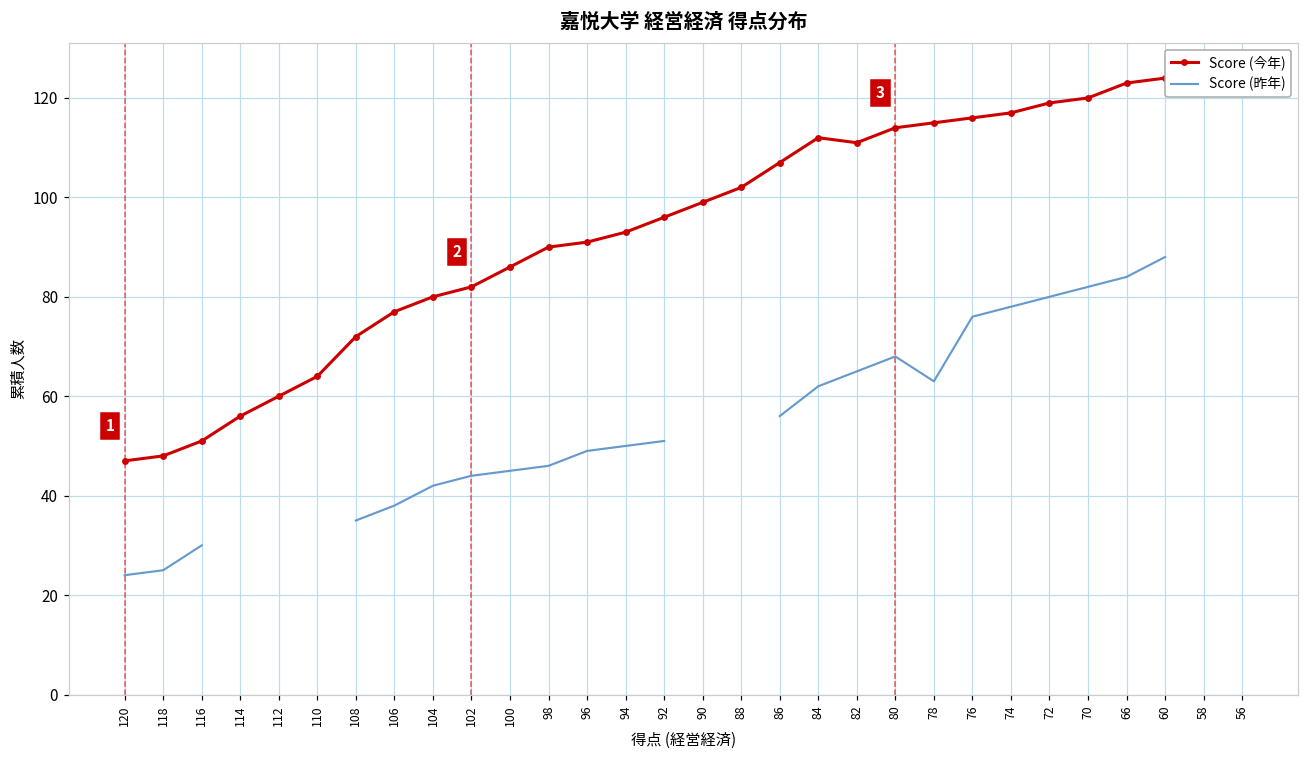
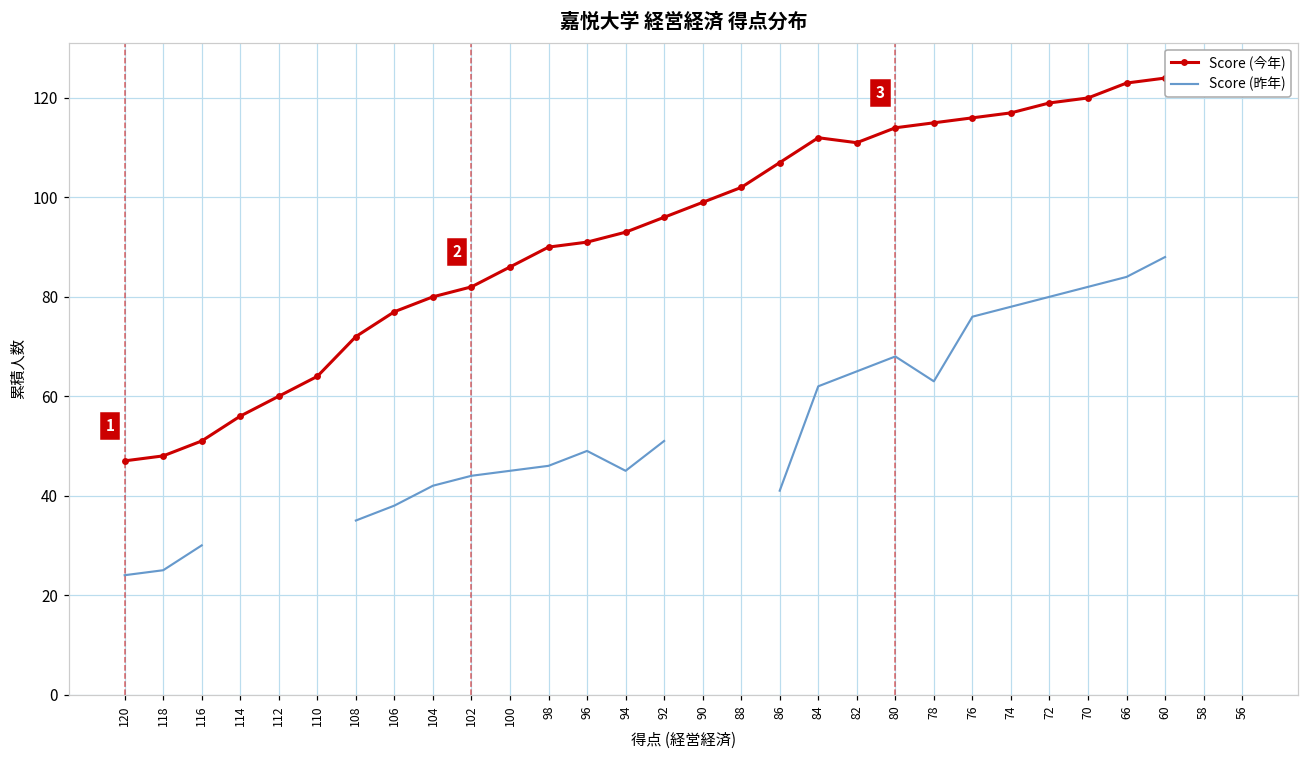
  {
    "Score (今年)": {
      "120": 47,
      "118": 48,
      "116": 51,
      "114": 56,
      "112": 60,
      "110": 64,
      "108": 72,
      "106": 77,
      "104": 80,
      "102": 82,
      "100": 86,
      "98": 90,
      "96": 91,
      "94": 93,
      "92": 96,
      "90": 99,
      "88": 102,
      "86": 107,
      "84": 112,
      "82": 111,
      "80": 114,
      "78": 115,
      "76": 116,
      "74": 117,
      "72": 119,
      "70": 120,
      "66": 123,
      "60": 124
    },
    "Score (昨年)": {
      "120": 24,
      "118": 25,
      "116": 30,
      "112": 31,
      "108": 35,
      "106": 38,
      "104": 42,
      "102": 44,
      "100": 45,
      "98": 46,
      "96": 49,
-     "94": 50,
+     "94": 45,
      "92": 51,
-     "86": 56,
+     "86": 41,
      "84": 62,
      "82": 65,
      "80": 68,
      "78": 63,
      "76": 76,
      "74": 78,
      "72": 80,
      "70": 82,
      "66": 84,
      "60": 88,
      "56": 101
    }
  }
